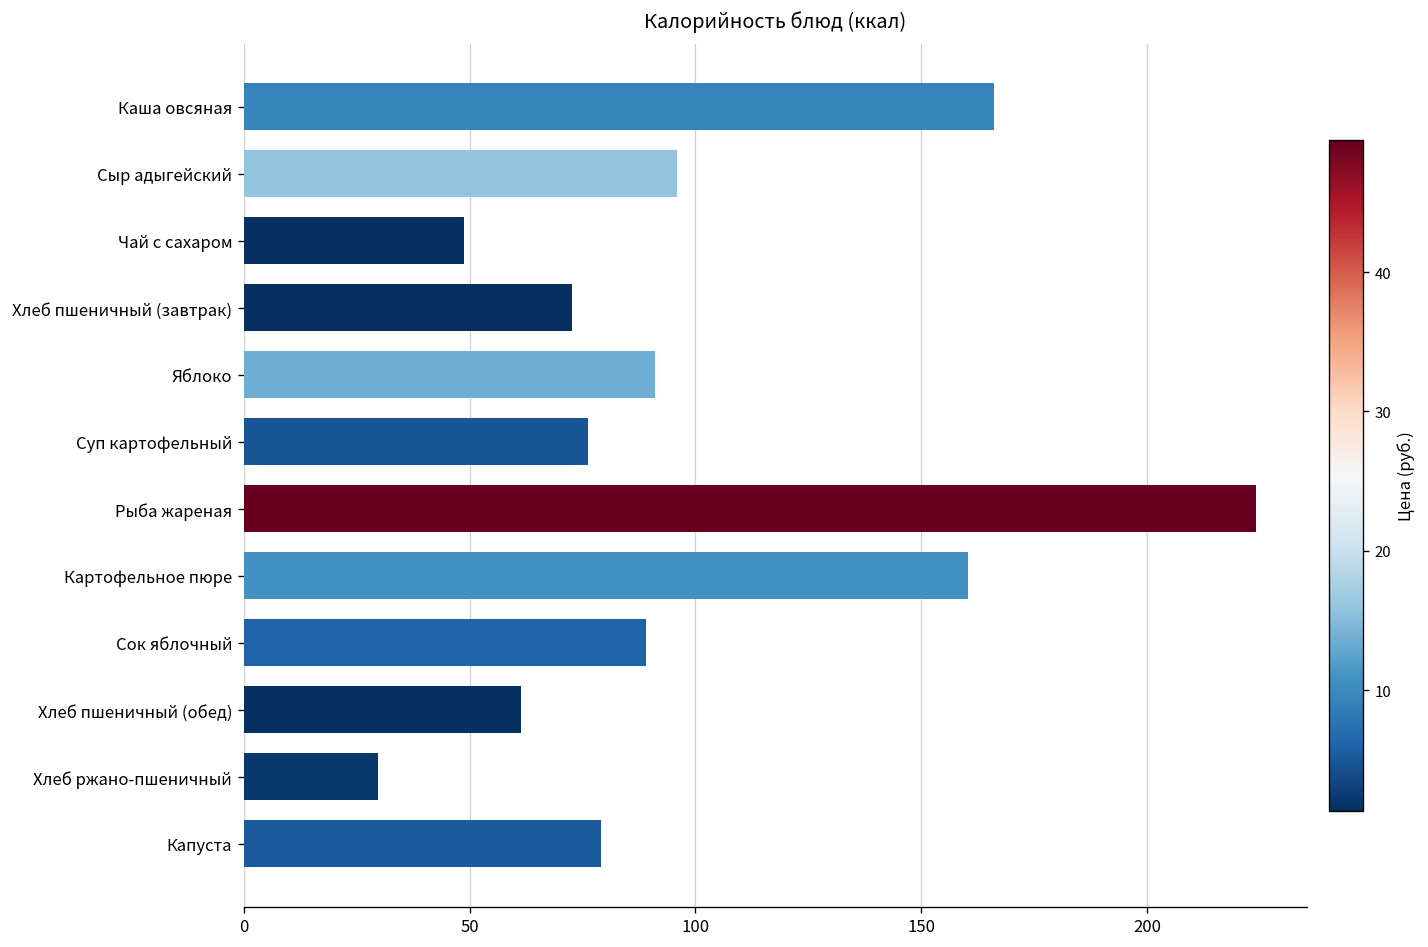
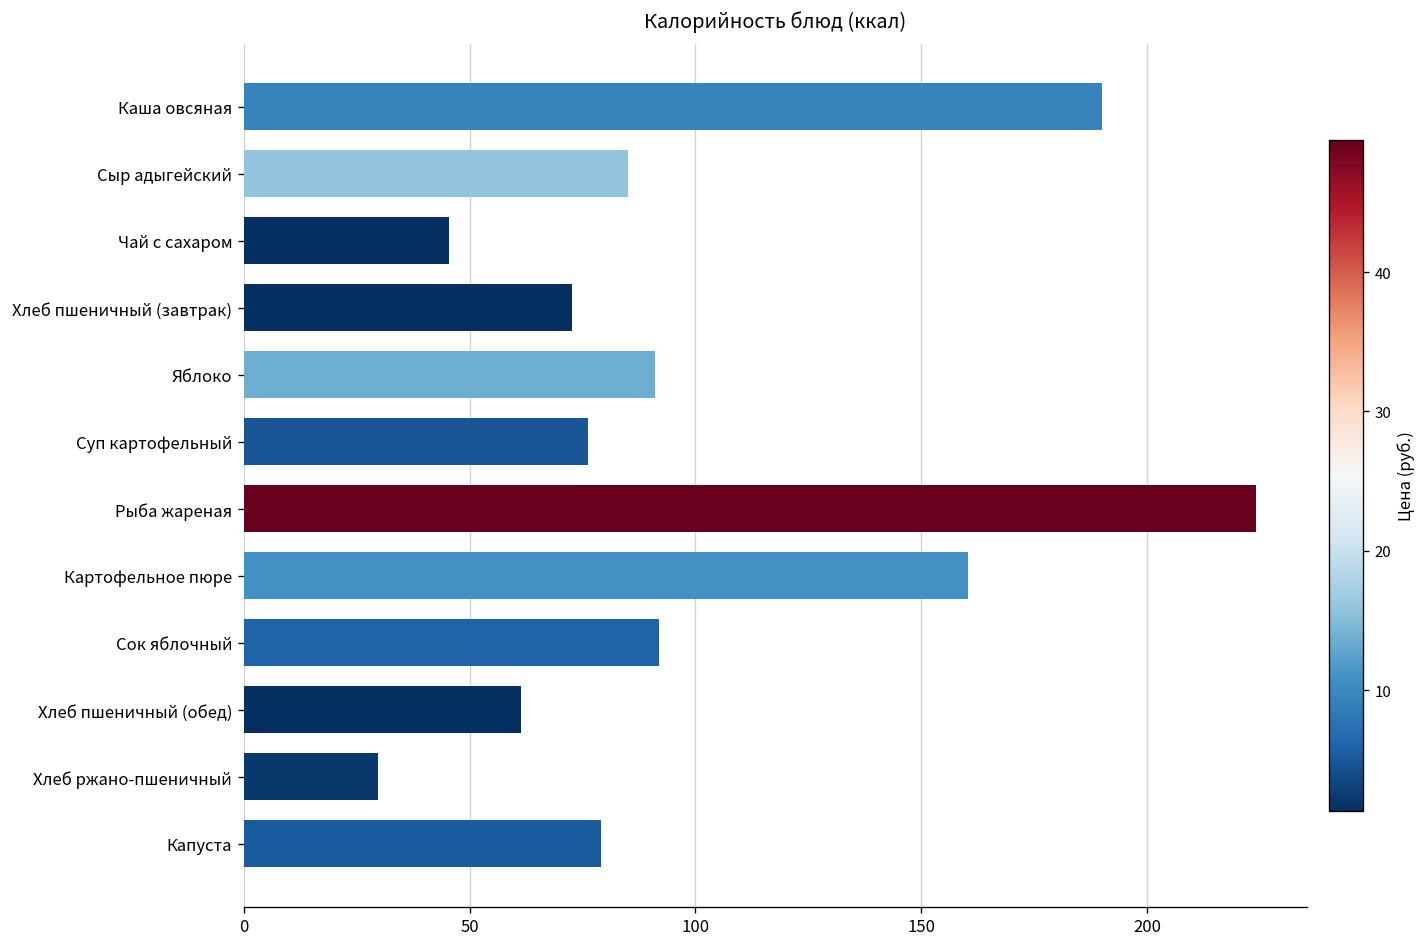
  {
-   "Каша овсяная": 166,
-   "Сыр адыгейский": 96,
-   "Чай с сахаром": 49,
+   "Каша овсяная": 190,
+   "Сыр адыгейский": 85,
+   "Чай с сахаром": 45,
    "Хлеб пшеничный (завтрак)": 73,
    "Яблоко": 91,
    "Суп картофельный": 76,
    "Рыба жареная": 224,
    "Картофельное пюре": 160,
-   "Сок яблочный": 89,
+   "Сок яблочный": 92,
    "Хлеб пшеничный (обед)": 61,
    "Хлеб ржано-пшеничный": 30,
    "Капуста": 79
  }
